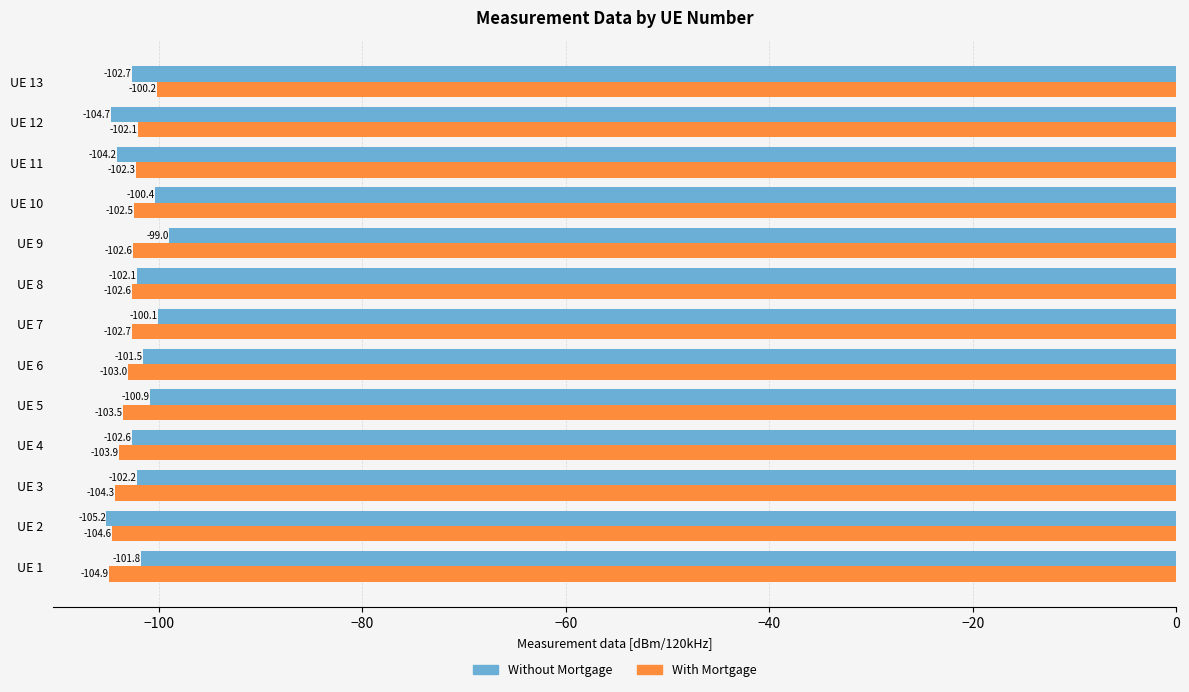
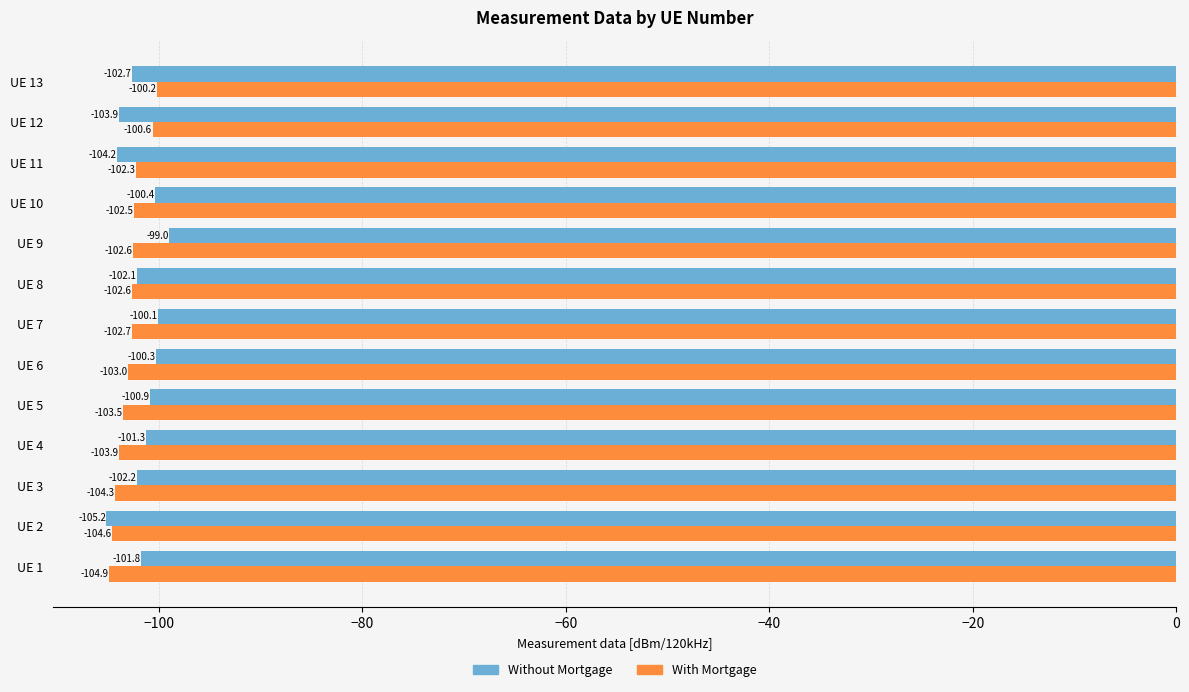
  {
    "Without Mortgage": {
      "UE 13": -102.7,
-     "UE 12": -104.7,
+     "UE 12": -103.9,
      "UE 11": -104.2,
      "UE 10": -100.4,
      "UE 9": -99.0,
      "UE 8": -102.1,
      "UE 7": -100.1,
-     "UE 6": -101.5,
+     "UE 6": -100.3,
      "UE 5": -100.9,
-     "UE 4": -102.6,
+     "UE 4": -101.3,
      "UE 3": -102.2,
      "UE 2": -105.2,
      "UE 1": -101.8
    },
    "With Mortgage": {
      "UE 13": -100.2,
-     "UE 12": -102.1,
+     "UE 12": -100.6,
      "UE 11": -102.3,
      "UE 10": -102.5,
      "UE 9": -102.6,
      "UE 8": -102.6,
      "UE 7": -102.7,
      "UE 6": -103.0,
      "UE 5": -103.5,
      "UE 4": -103.9,
      "UE 3": -104.3,
      "UE 2": -104.6,
      "UE 1": -104.9
    }
  }
